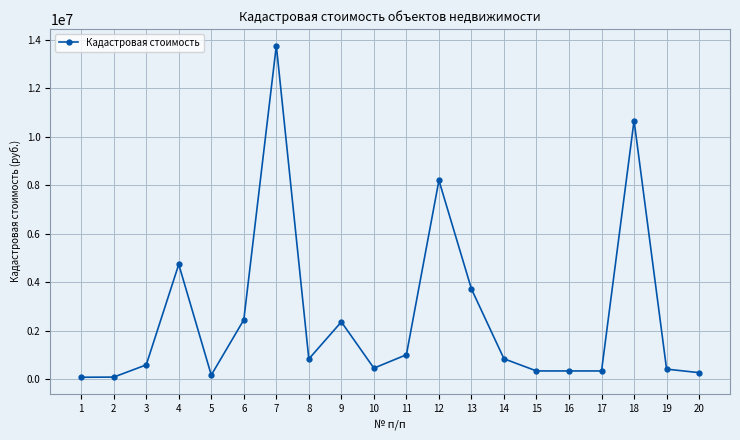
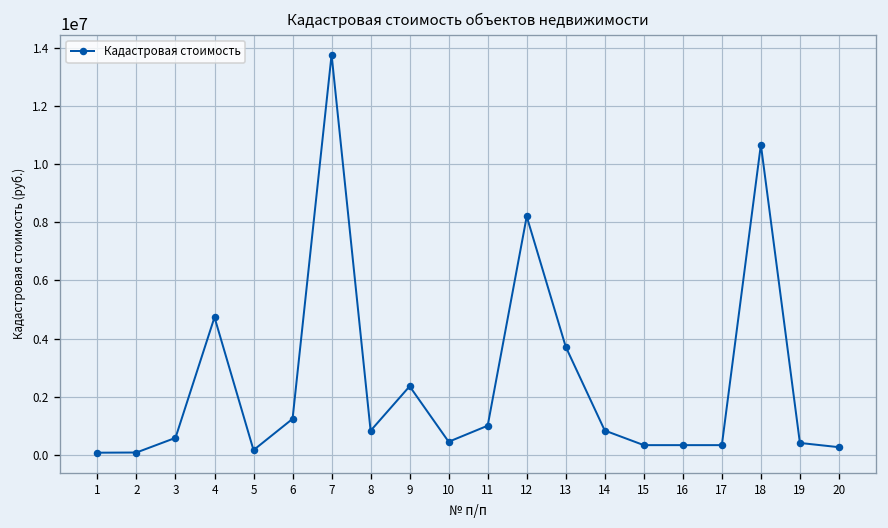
  {
    "1": 100000,
    "2": 100000,
    "3": 600000,
    "4": 4700000,
    "5": 200000,
-   "6": 2400000,
+   "6": 1200000,
    "7": 13800000,
    "8": 800000,
    "9": 2400000,
    "10": 400000,
    "11": 1000000,
    "12": 8200000,
    "13": 3700000,
    "14": 800000,
    "15": 300000,
    "16": 300000,
    "17": 300000,
    "18": 10700000,
    "19": 400000,
    "20": 300000
  }
